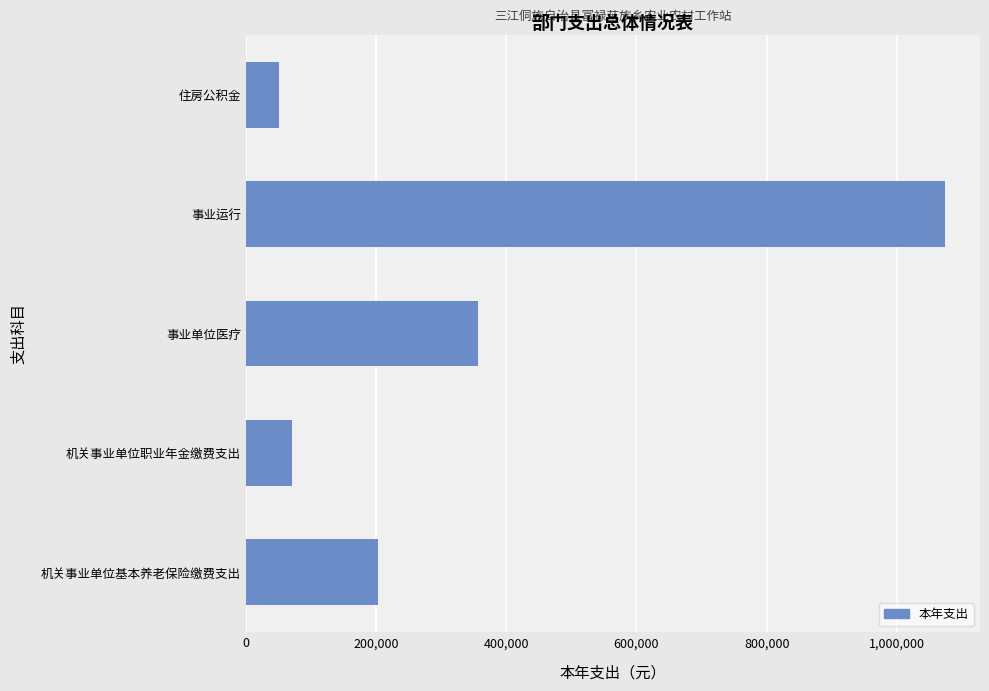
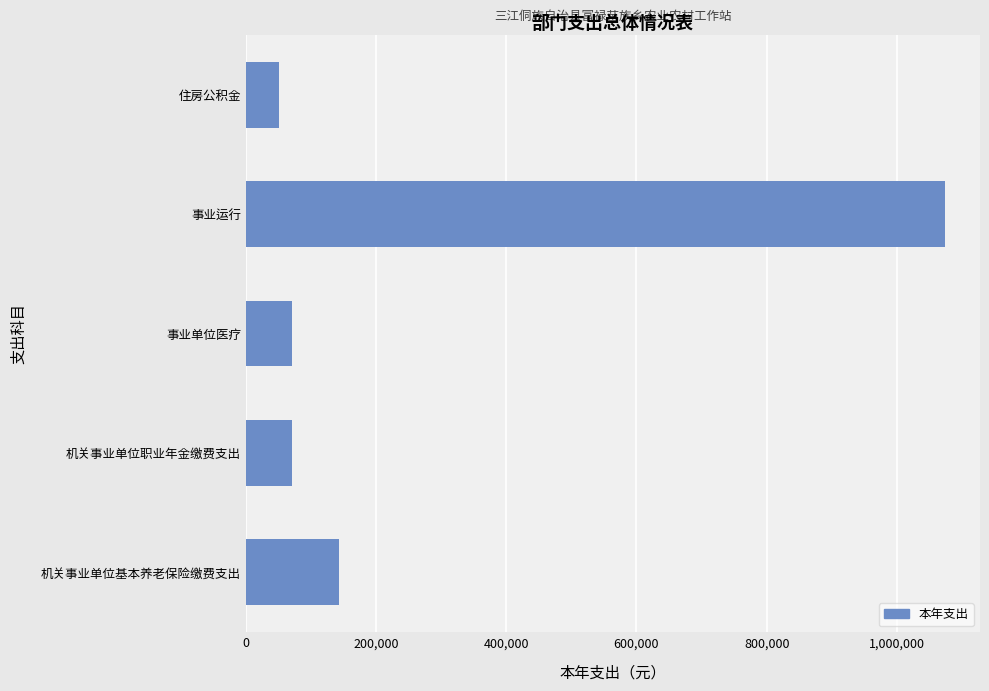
  {
    "住房公积金": "50,000",
    "事业运行": "1,070,000",
-   "事业单位医疗": "360,000",
+   "事业单位医疗": "70,000",
    "机关事业单位职业年金缴费支出": "70,000",
-   "机关事业单位基本养老保险缴费支出": "200,000"
+   "机关事业单位基本养老保险缴费支出": "140,000"
  }
